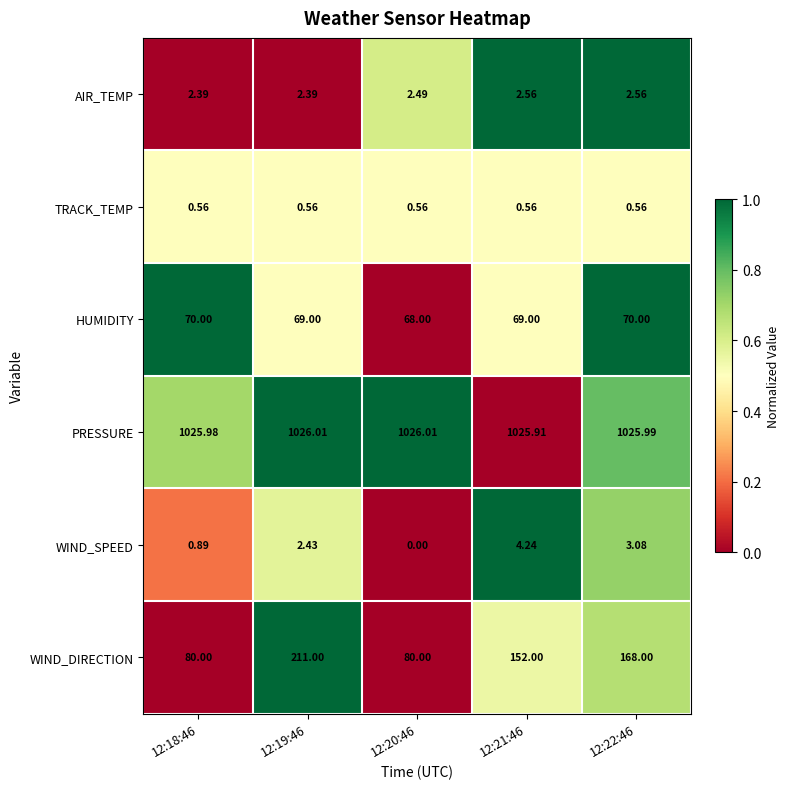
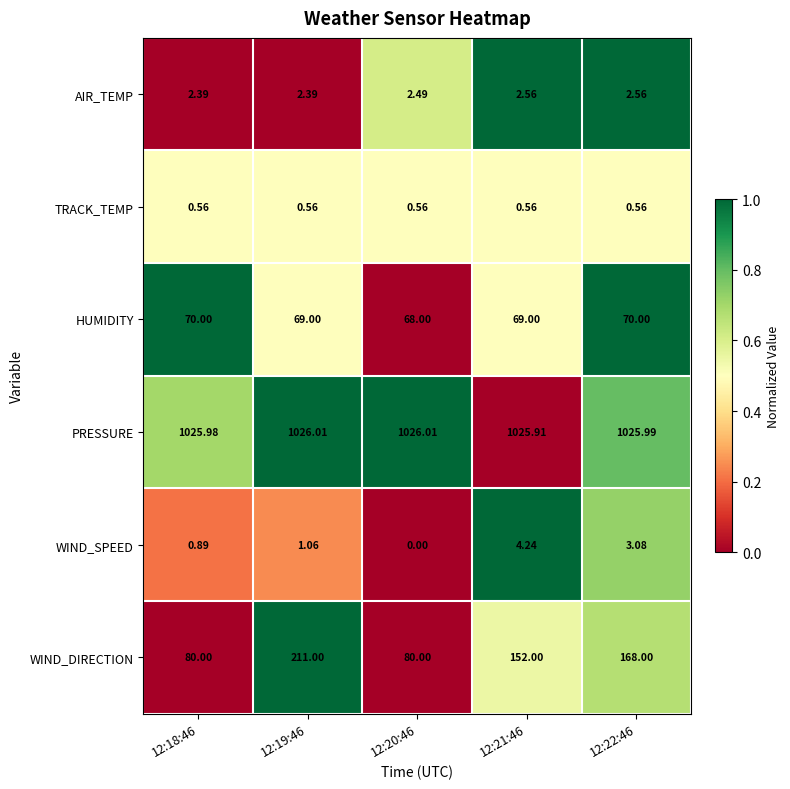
  {
    "AIR_TEMP": {
      "12:18:46": 2.39,
      "12:19:46": 2.39,
      "12:20:46": 2.49,
      "12:21:46": 2.56,
      "12:22:46": 2.56
    },
    "TRACK_TEMP": {
      "12:18:46": 0.56,
      "12:19:46": 0.56,
      "12:20:46": 0.56,
      "12:21:46": 0.56,
      "12:22:46": 0.56
    },
    "HUMIDITY": {
      "12:18:46": 70.00,
      "12:19:46": 69.00,
      "12:20:46": 68.00,
      "12:21:46": 69.00,
      "12:22:46": 70.00
    },
    "PRESSURE": {
      "12:18:46": 1025.98,
      "12:19:46": 1026.01,
      "12:20:46": 1026.01,
      "12:21:46": 1025.91,
      "12:22:46": 1025.99
    },
    "WIND_SPEED": {
      "12:18:46": 0.89,
-     "12:19:46": 2.43,
+     "12:19:46": 1.06,
      "12:20:46": 0.00,
      "12:21:46": 4.24,
      "12:22:46": 3.08
    },
    "WIND_DIRECTION": {
      "12:18:46": 80.00,
      "12:19:46": 211.00,
      "12:20:46": 80.00,
      "12:21:46": 152.00,
      "12:22:46": 168.00
    }
  }
